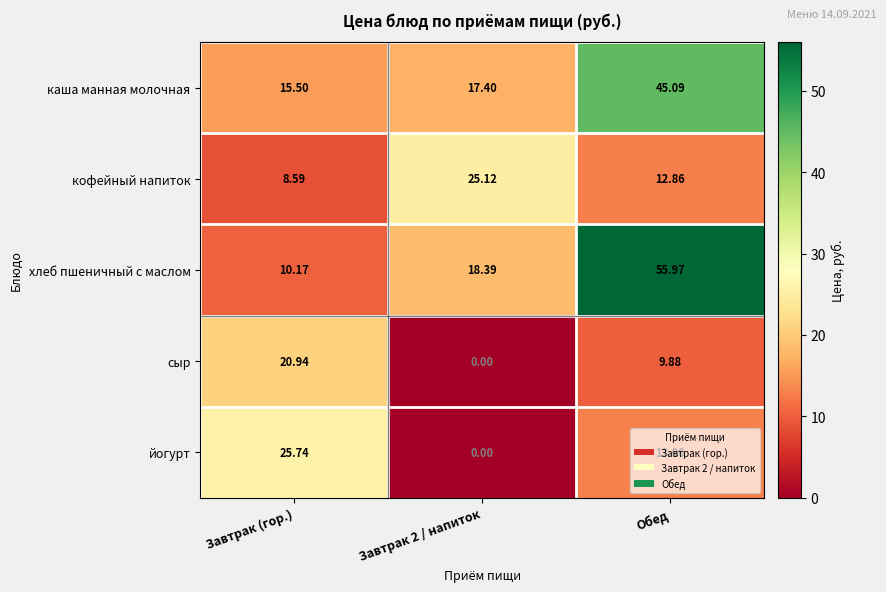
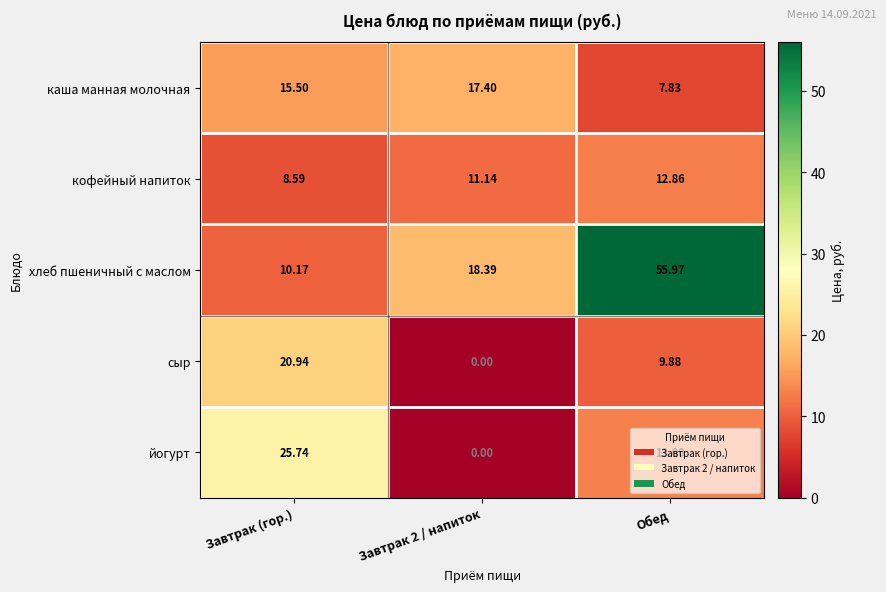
  {
    "каша манная молочная": {
      "Завтрак (гор.)": 15.50,
      "Завтрак 2 / напиток": 17.40,
-     "Обед": 45.09
+     "Обед": 7.83
    },
    "кофейный напиток": {
      "Завтрак (гор.)": 8.59,
-     "Завтрак 2 / напиток": 25.12,
+     "Завтрак 2 / напиток": 11.14,
      "Обед": 12.86
    },
    "хлеб пшеничный с маслом": {
      "Завтрак (гор.)": 10.17,
      "Завтрак 2 / напиток": 18.39,
      "Обед": 55.97
    },
    "сыр": {
      "Завтрак (гор.)": 20.94,
      "Завтрак 2 / напиток": 0.00,
      "Обед": 9.88
    },
    "йогурт": {
      "Завтрак (гор.)": 25.74,
      "Завтрак 2 / напиток": 0.00
    }
  }
